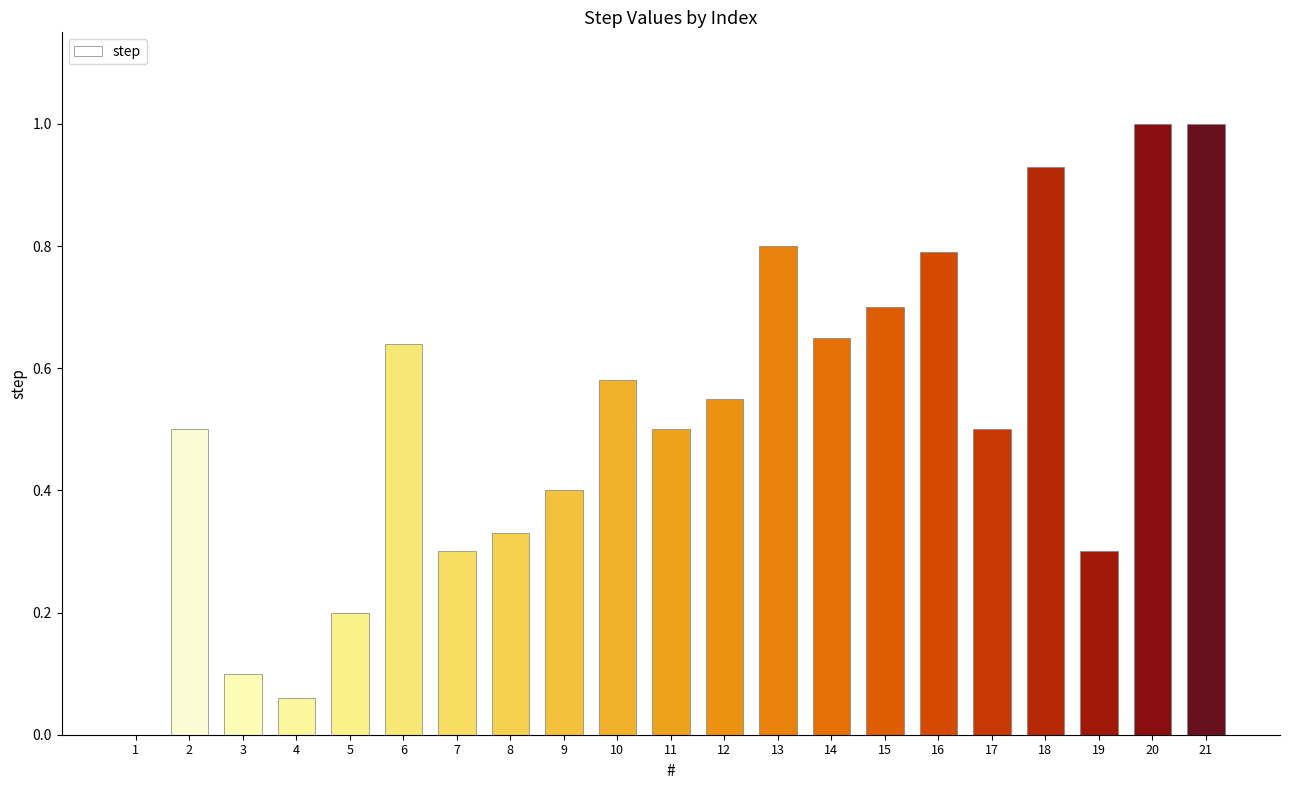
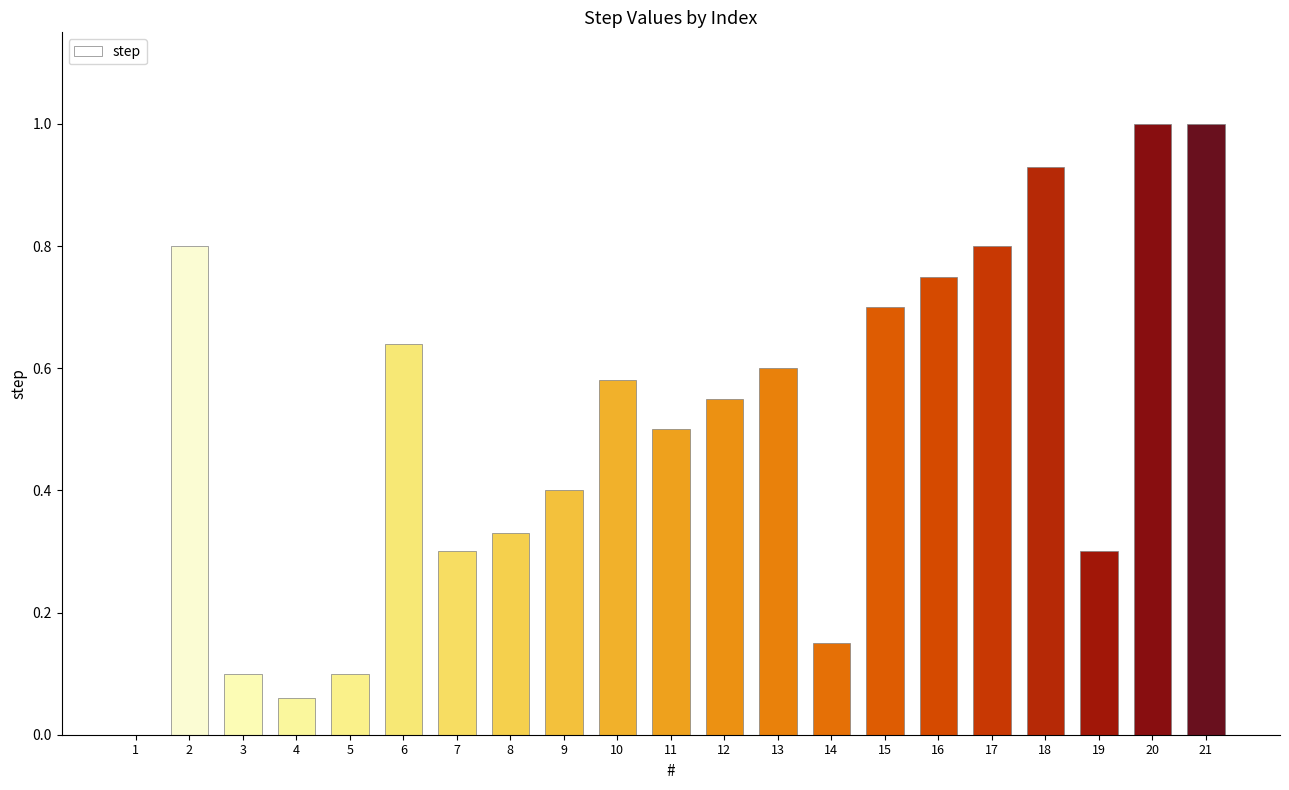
  {
    "1": 0.00,
-   "2": 0.5,
+   "2": 0.8,
    "3": 0.10,
    "4": 0.06,
-   "5": 0.2,
+   "5": 0.1,
    "6": 0.64,
    "7": 0.30,
    "8": 0.33,
    "9": 0.40,
    "10": 0.58,
    "11": 0.50,
    "12": 0.55,
-   "13": 0.8,
-   "14": 0.65,
+   "13": 0.6,
+   "14": 0.15,
    "15": 0.70,
-   "16": 0.79,
-   "17": 0.5,
+   "16": 0.75,
+   "17": 0.8,
    "18": 0.93,
    "19": 0.30,
    "20": 1.00,
    "21": 1.00
  }
